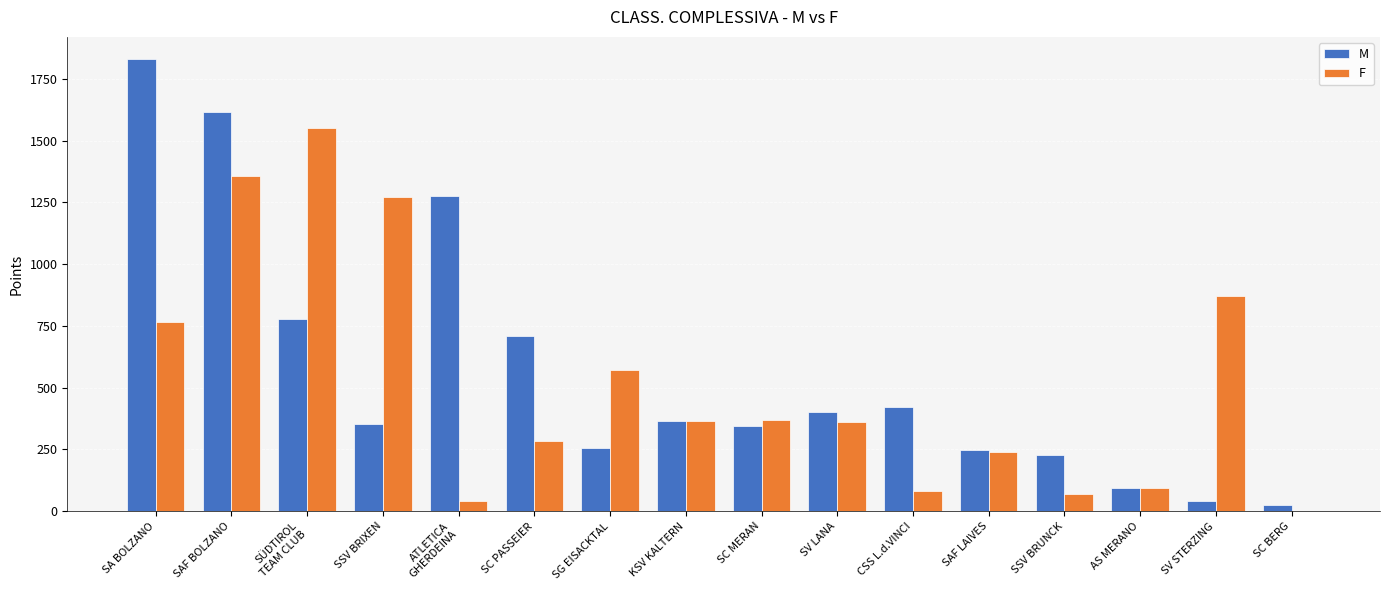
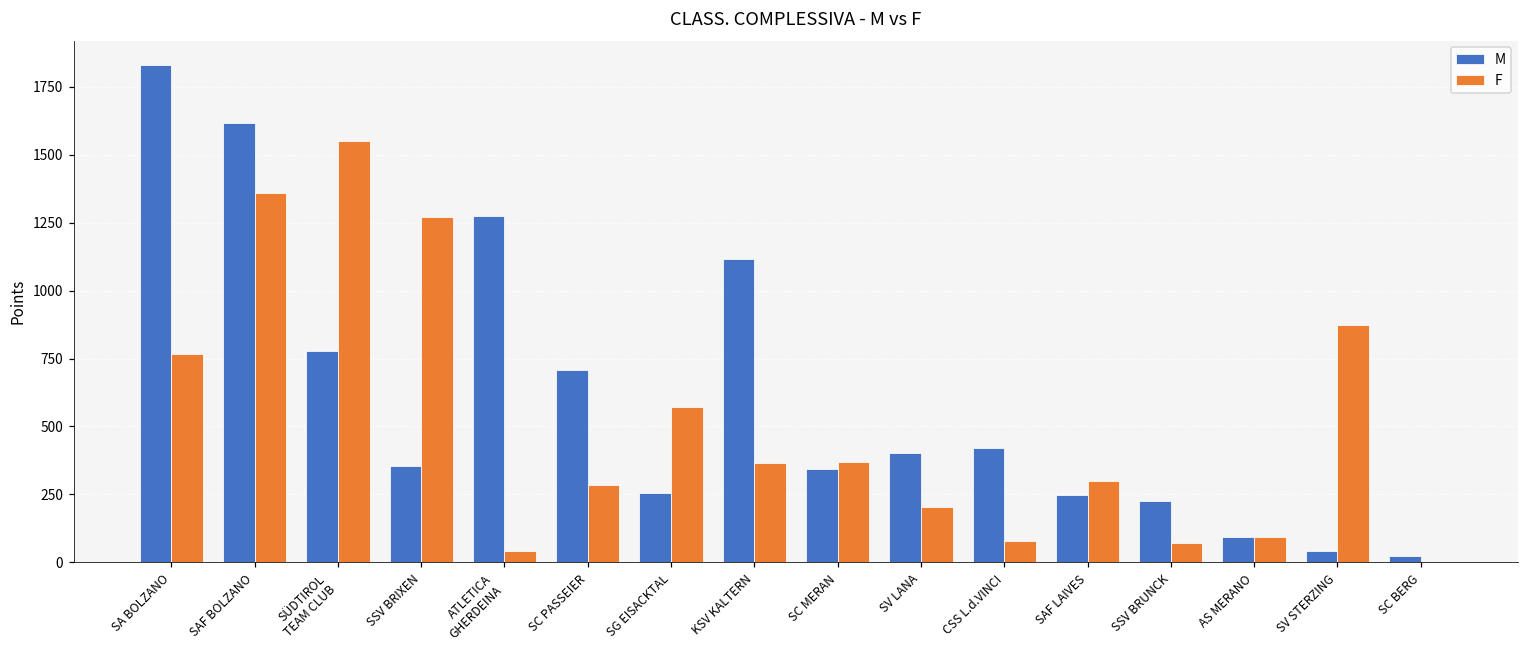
  {
    "M": {
      "SA BOLZANO": 1830,
      "SAF BOLZANO": 1620,
      "SÜDTIROL TEAM CLUB": 780,
      "SSV BRIXEN": 350,
      "ATLETICA GHERDEINA": 1280,
      "SC PASSEIER": 710,
      "SG EISACKTAL": 260,
-     "KSV KALTERN": 370,
+     "KSV KALTERN": 1120,
      "SC MERAN": 340,
      "SV LANA": 400,
      "CSS L.d.VINCI": 420,
      "SAF LAIVES": 250,
      "SSV BRUNCK": 230,
      "AS MERANO": 90,
      "SV STERZING": 40,
      "SC BERG": 20
    },
    "F": {
      "SA BOLZANO": 770,
      "SAF BOLZANO": 1360,
      "SÜDTIROL TEAM CLUB": 1550,
      "SSV BRIXEN": 1270,
      "ATLETICA GHERDEINA": 40,
      "SC PASSEIER": 280,
      "SG EISACKTAL": 570,
      "KSV KALTERN": 370,
      "SC MERAN": 370,
-     "SV LANA": 360,
+     "SV LANA": 210,
      "CSS L.d.VINCI": 80,
-     "SAF LAIVES": 240,
+     "SAF LAIVES": 300,
      "SSV BRUNCK": 70,
      "AS MERANO": 90,
      "SV STERZING": 870,
      "SC BERG": 0
    }
  }
